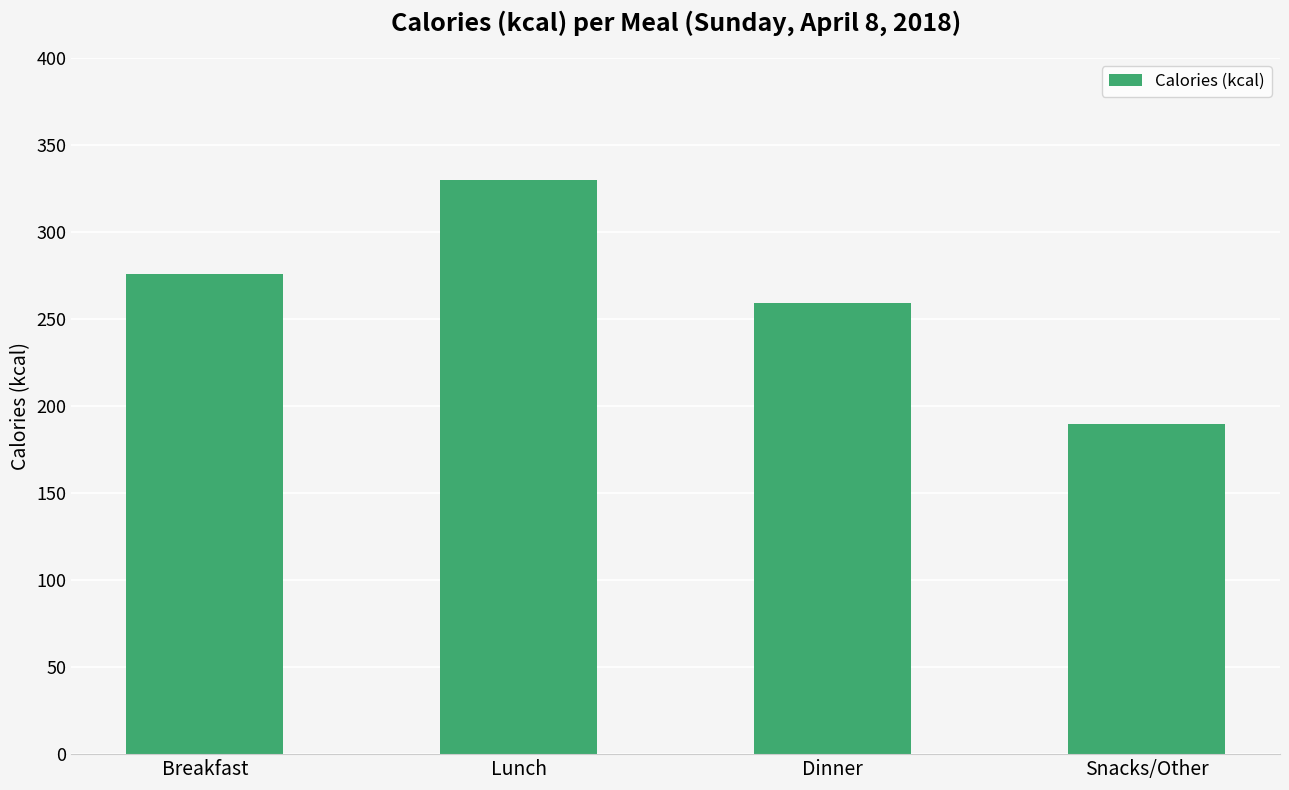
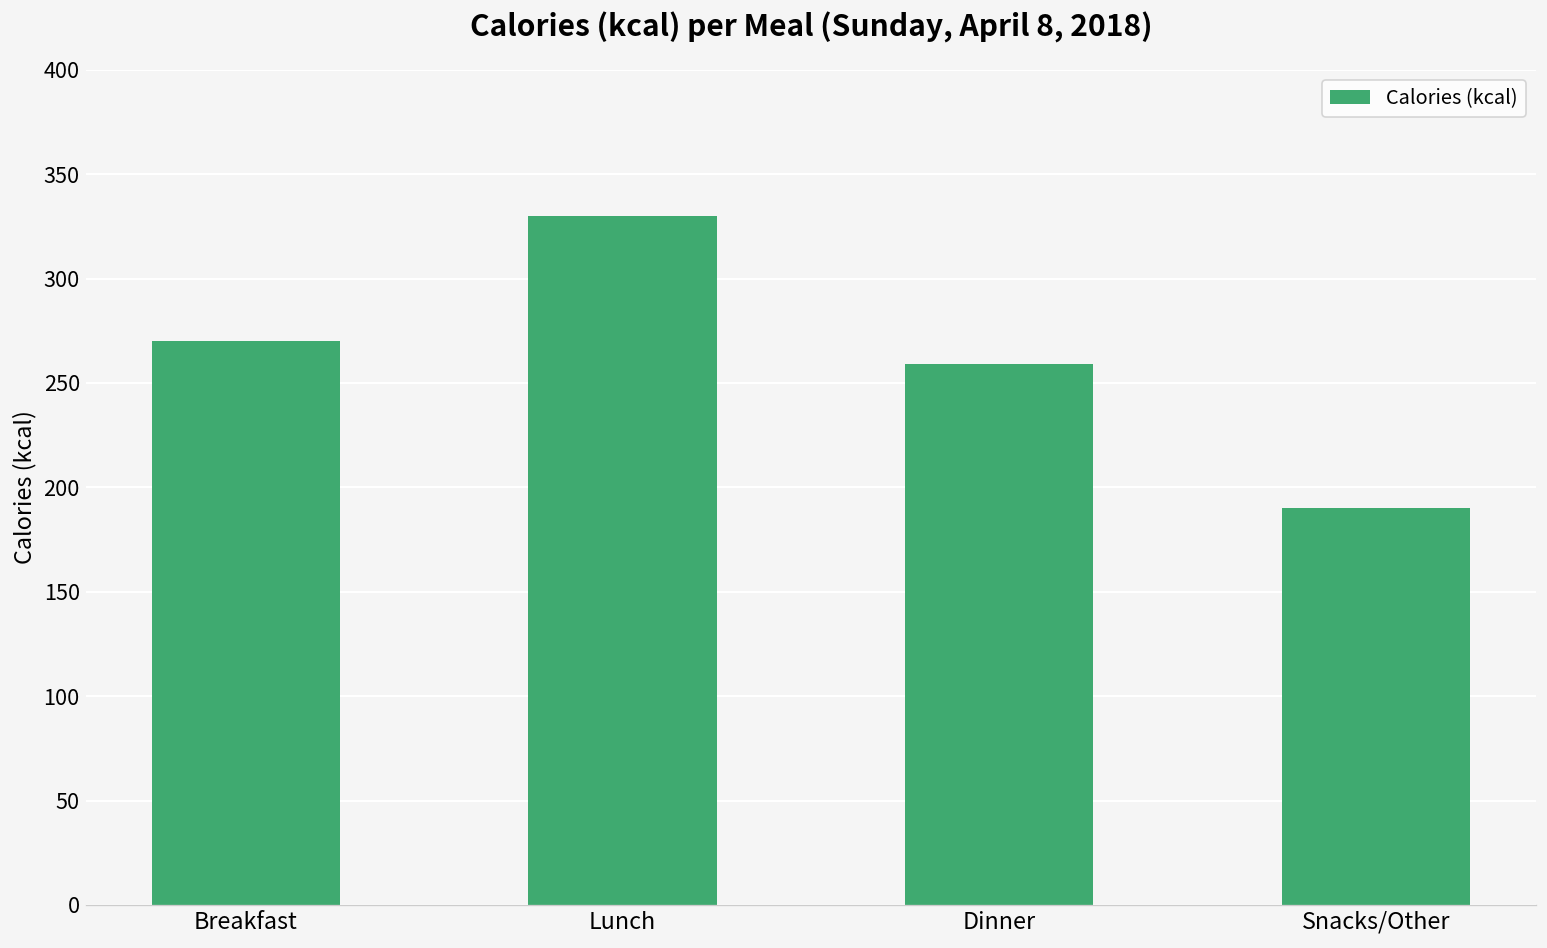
  {
-   "Breakfast": 276,
+   "Breakfast": 270,
    "Lunch": 330,
    "Dinner": 259,
    "Snacks/Other": 190
  }
